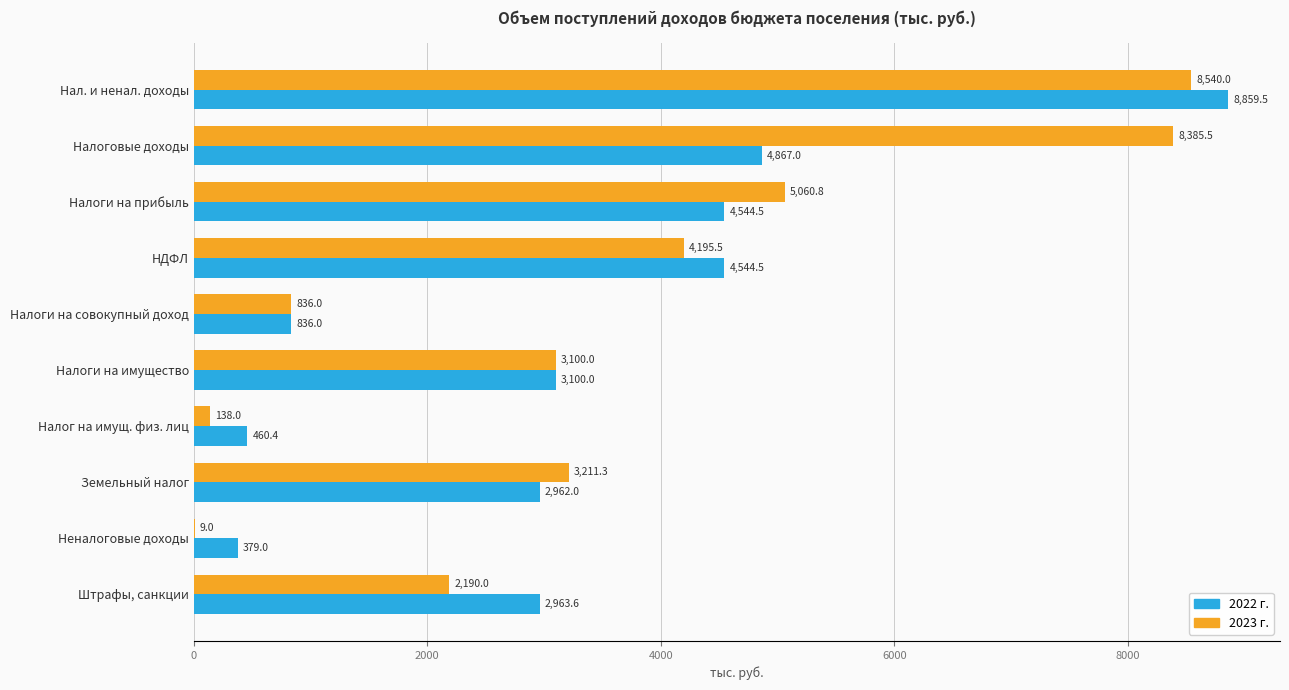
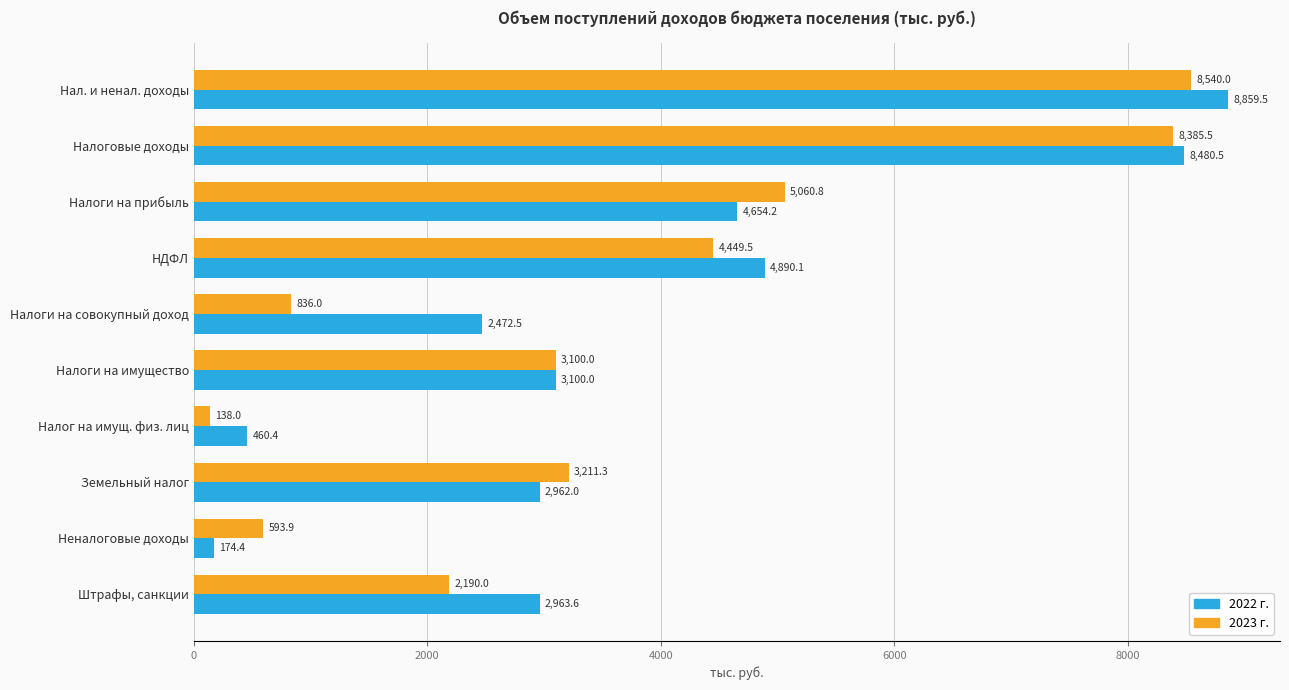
  {
    "2022 г.": {
      "Нал. и ненал. доходы": "8,859.5",
-     "Налоговые доходы": "4,867.0",
-     "Налоги на прибыль": "4,544.5",
-     "НДФЛ": "4,544.5",
-     "Налоги на совокупный доход": "836.0",
+     "Налоговые доходы": "8,480.5",
+     "Налоги на прибыль": "4,654.2",
+     "НДФЛ": "4,890.1",
+     "Налоги на совокупный доход": "2,472.5",
      "Налоги на имущество": "3,100.0",
      "Налог на имущ. физ. лиц": "460.4",
      "Земельный налог": "2,962.0",
-     "Неналоговые доходы": "379.0",
+     "Неналоговые доходы": "174.4",
      "Штрафы, санкции": "2,963.6"
    },
    "2023 г.": {
      "Нал. и ненал. доходы": "8,540.0",
      "Налоговые доходы": "8,385.5",
      "Налоги на прибыль": "5,060.8",
-     "НДФЛ": "4,195.5",
+     "НДФЛ": "4,449.5",
      "Налоги на совокупный доход": "836.0",
      "Налоги на имущество": "3,100.0",
      "Налог на имущ. физ. лиц": "138.0",
      "Земельный налог": "3,211.3",
-     "Неналоговые доходы": "9.0",
+     "Неналоговые доходы": "593.9",
      "Штрафы, санкции": "2,190.0"
    }
  }
